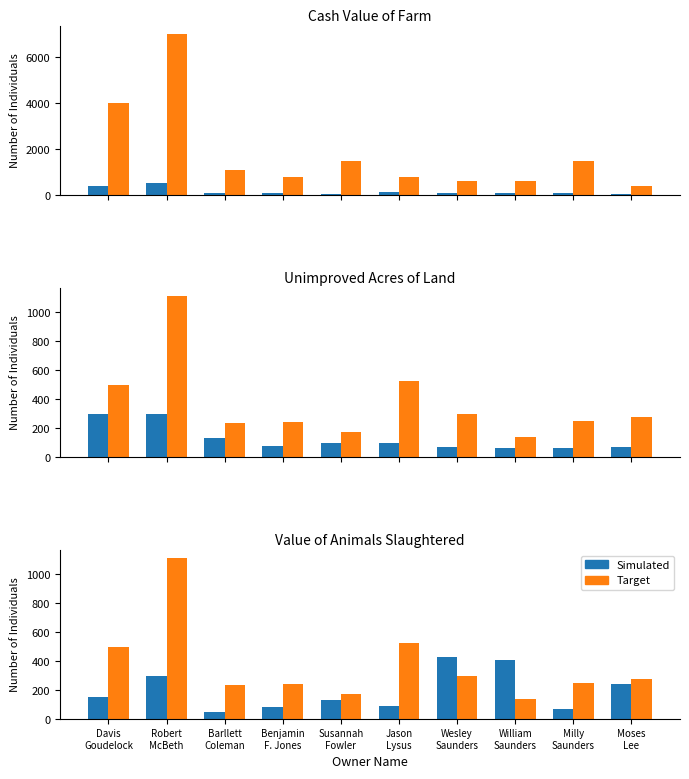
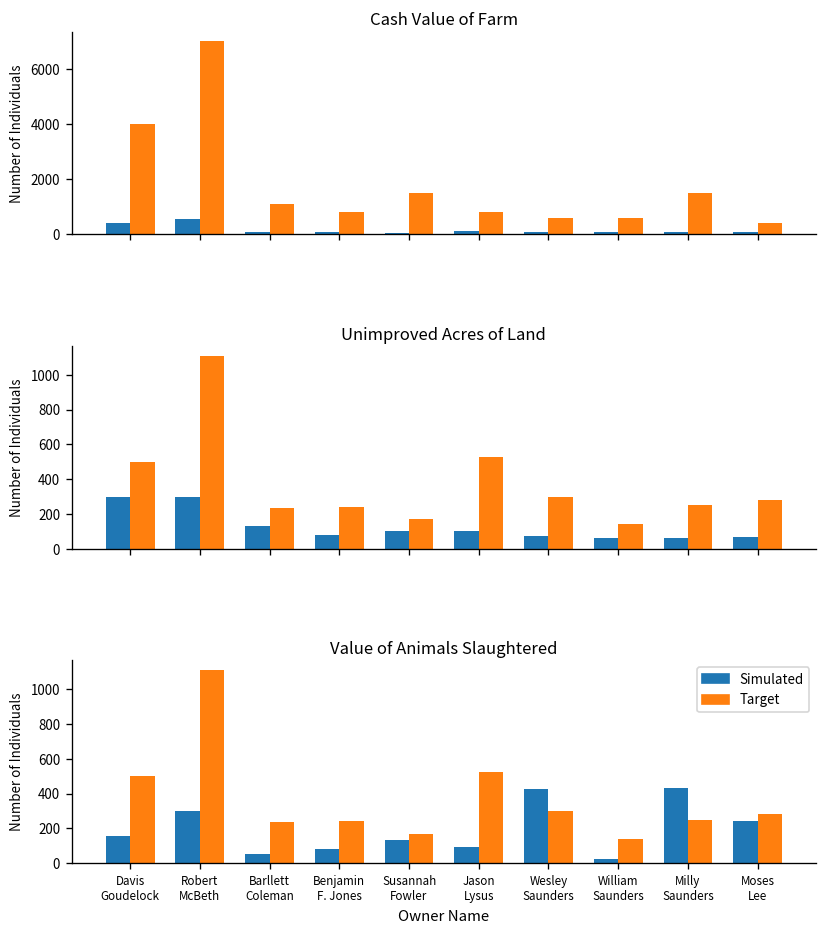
  {
    "Value of Animals Slaughtered": {
      "Simulated": {
        "Davis Goudelock": 160,
        "Robert McBeth": 300,
        "Barllett Coleman": 50,
        "Benjamin F. Jones": 80,
        "Susannah Fowler": 140,
        "Jason Lysus": 90,
        "Wesley Saunders": 430,
-       "William Saunders": 410,
-       "Milly Saunders": 70,
+       "William Saunders": 30,
+       "Milly Saunders": 430,
        "Moses Lee": 240
      },
      "Target": {
        "Davis Goudelock": 500,
        "Robert McBeth": 1110,
        "Barllett Coleman": 240,
        "Benjamin F. Jones": 240,
        "Susannah Fowler": 170,
        "Jason Lysus": 530,
        "Wesley Saunders": 300,
        "William Saunders": 140,
        "Milly Saunders": 250,
        "Moses Lee": 280
      }
    }
  }
